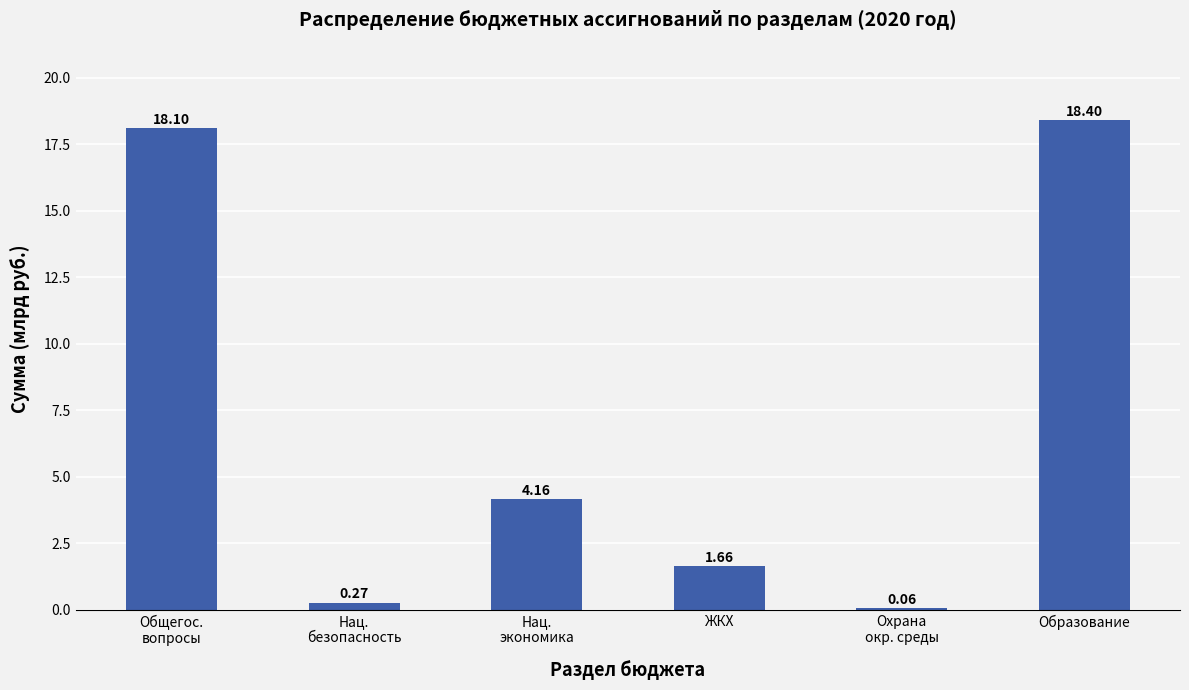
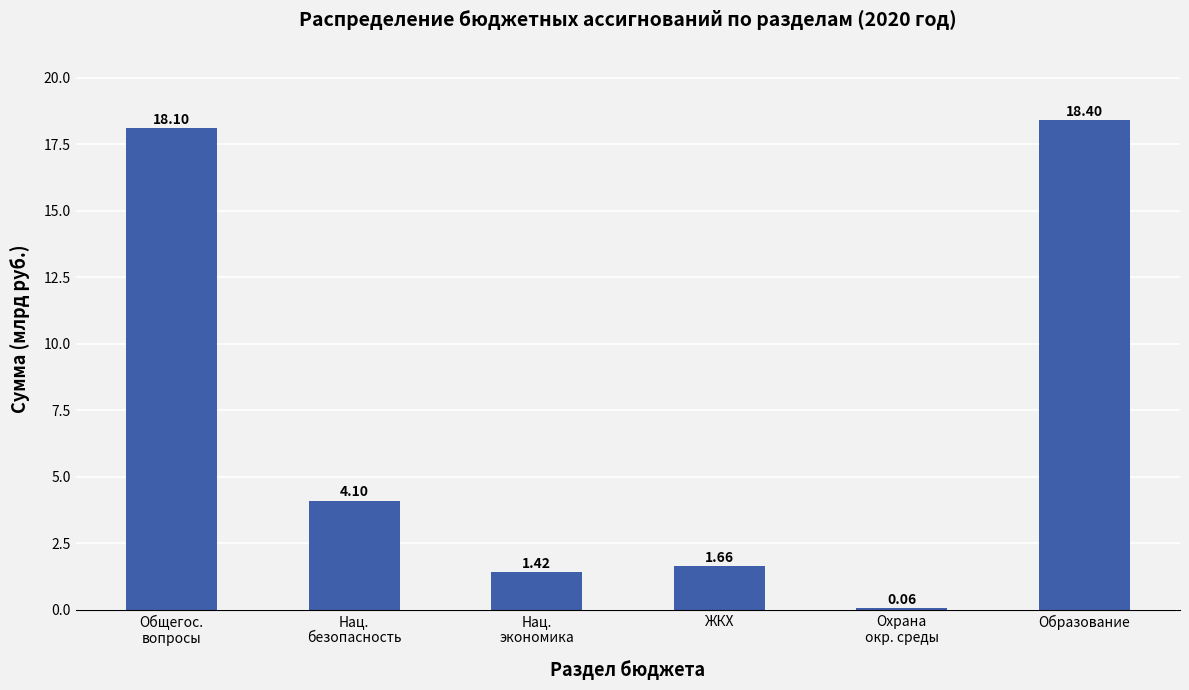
  {
    "Общегос. вопросы": 18.10,
-   "Нац. безопасность": 0.27,
-   "Нац. экономика": 4.16,
+   "Нац. безопасность": 4.10,
+   "Нац. экономика": 1.42,
    "ЖКХ": 1.66,
    "Охрана окр. среды": 0.06,
    "Образование": 18.40
  }
